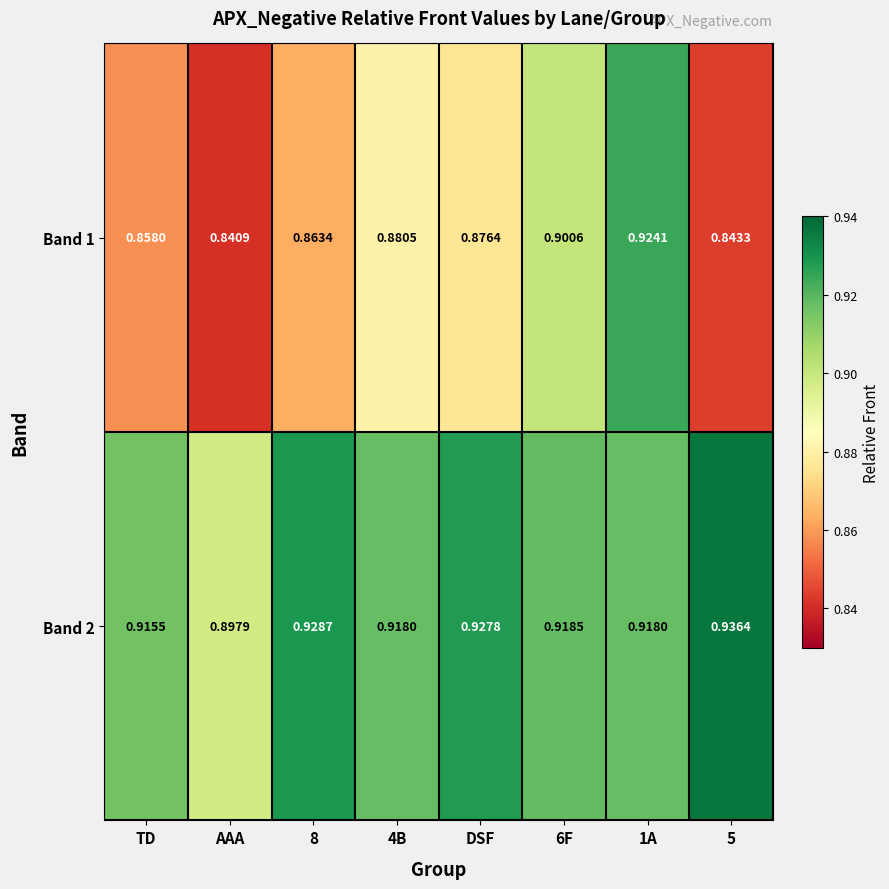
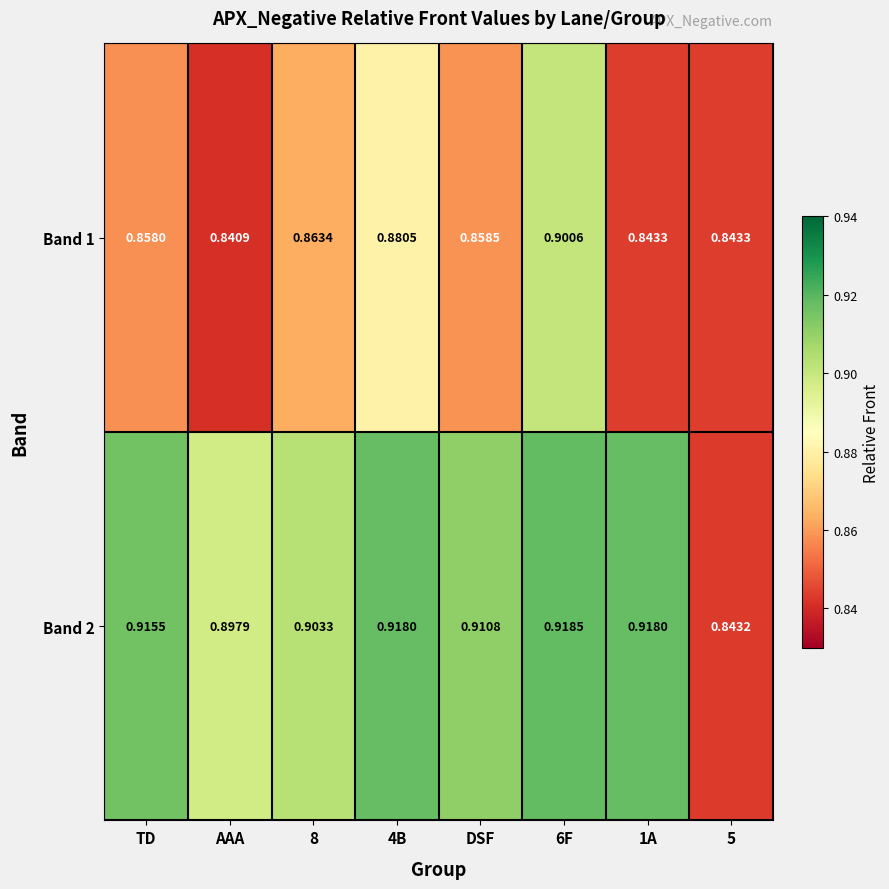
  {
    "Band 1": {
      "TD": 0.8580,
      "AAA": 0.8409,
      "8": 0.8634,
      "4B": 0.8805,
-     "DSF": 0.8764,
+     "DSF": 0.8585,
      "6F": 0.9006,
-     "1A": 0.9241,
+     "1A": 0.8433,
      "5": 0.8433
    },
    "Band 2": {
      "TD": 0.9155,
      "AAA": 0.8979,
-     "8": 0.9287,
+     "8": 0.9033,
      "4B": 0.9180,
-     "DSF": 0.9278,
+     "DSF": 0.9108,
      "6F": 0.9185,
      "1A": 0.9180,
-     "5": 0.9364
+     "5": 0.8432
    }
  }
